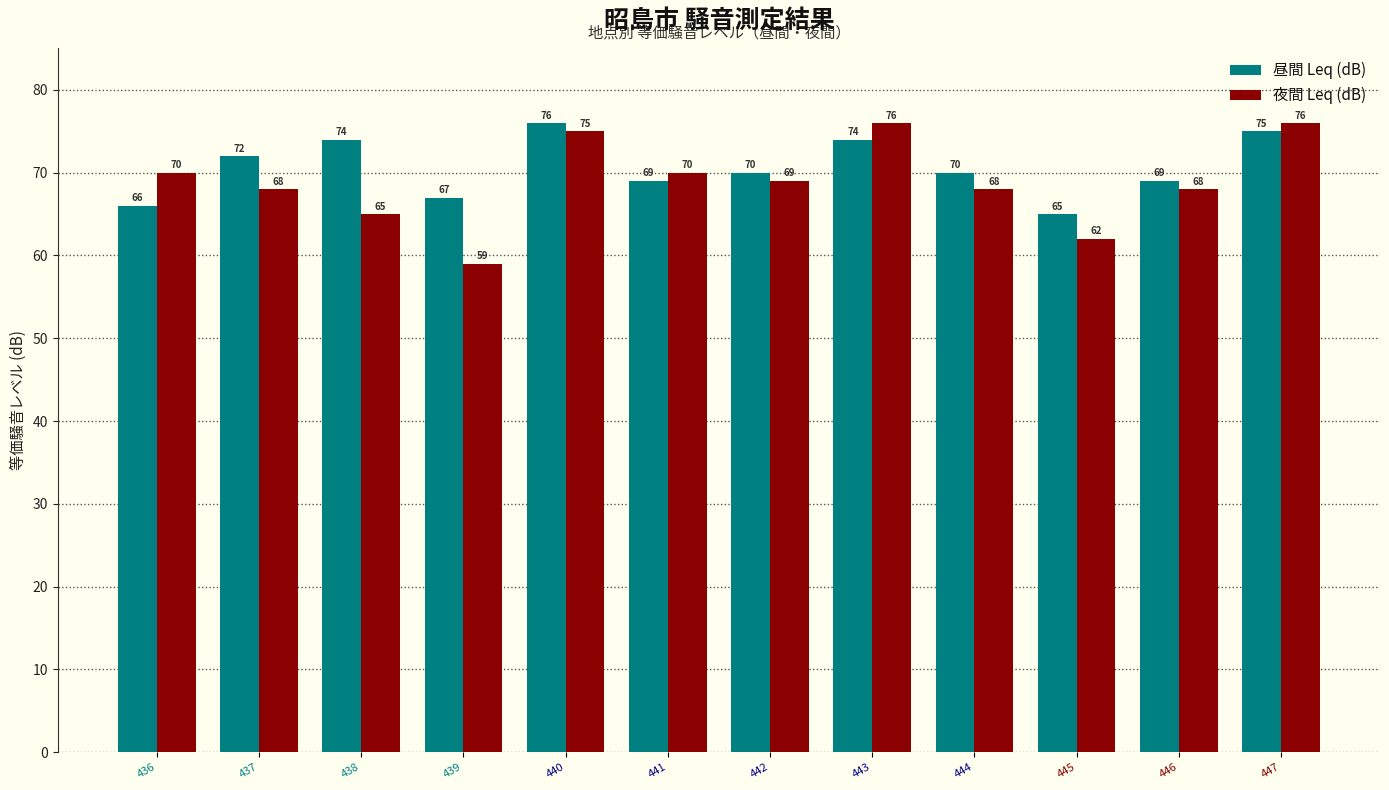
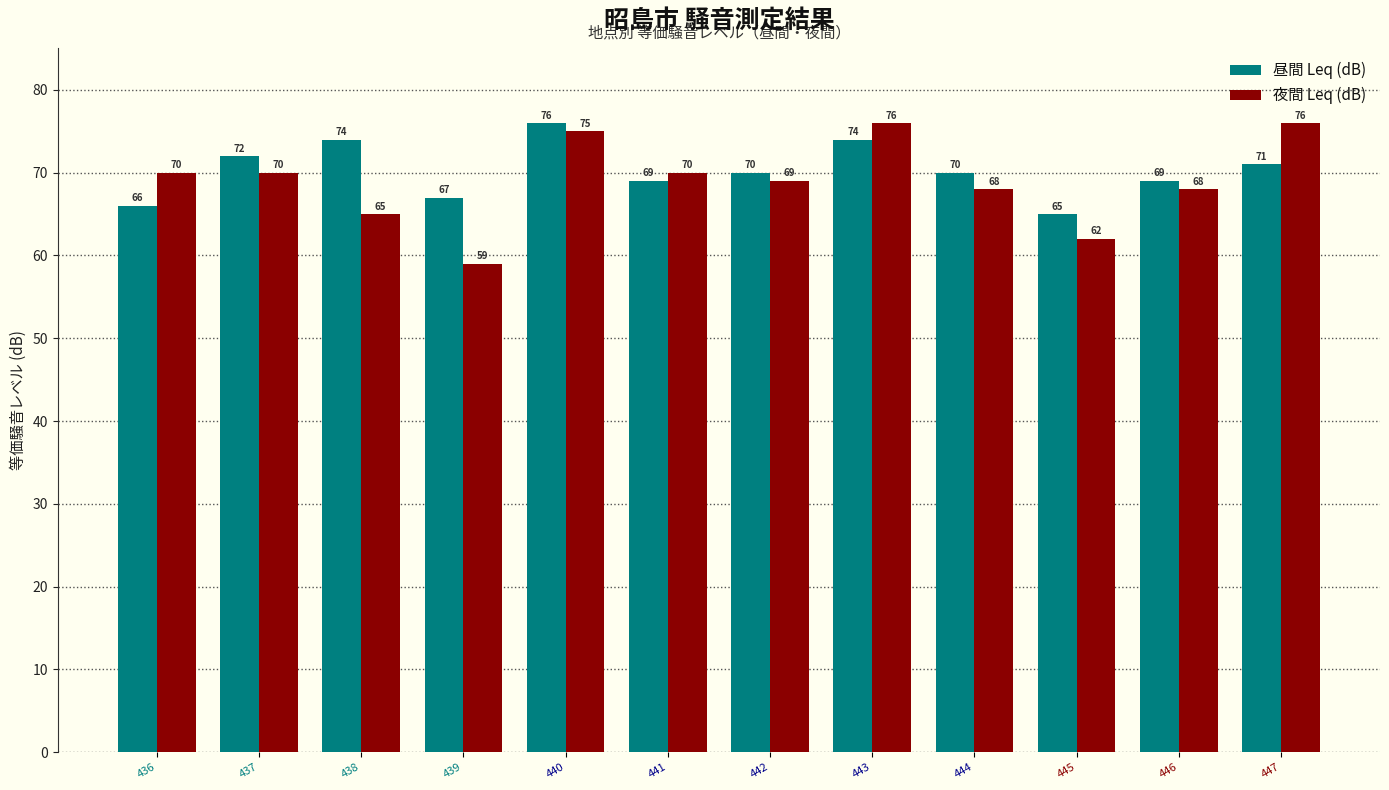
  {
    "昼間 Leq (dB)": {
      "436": 66,
      "437": 72,
      "438": 74,
      "439": 67,
      "440": 76,
      "441": 69,
      "442": 70,
      "443": 74,
      "444": 70,
      "445": 65,
      "446": 69,
-     "447": 75
+     "447": 71
    },
    "夜間 Leq (dB)": {
      "436": 70,
-     "437": 68,
+     "437": 70,
      "438": 65,
      "439": 59,
      "440": 75,
      "441": 70,
      "442": 69,
      "443": 76,
      "444": 68,
      "445": 62,
      "446": 68,
      "447": 76
    }
  }
